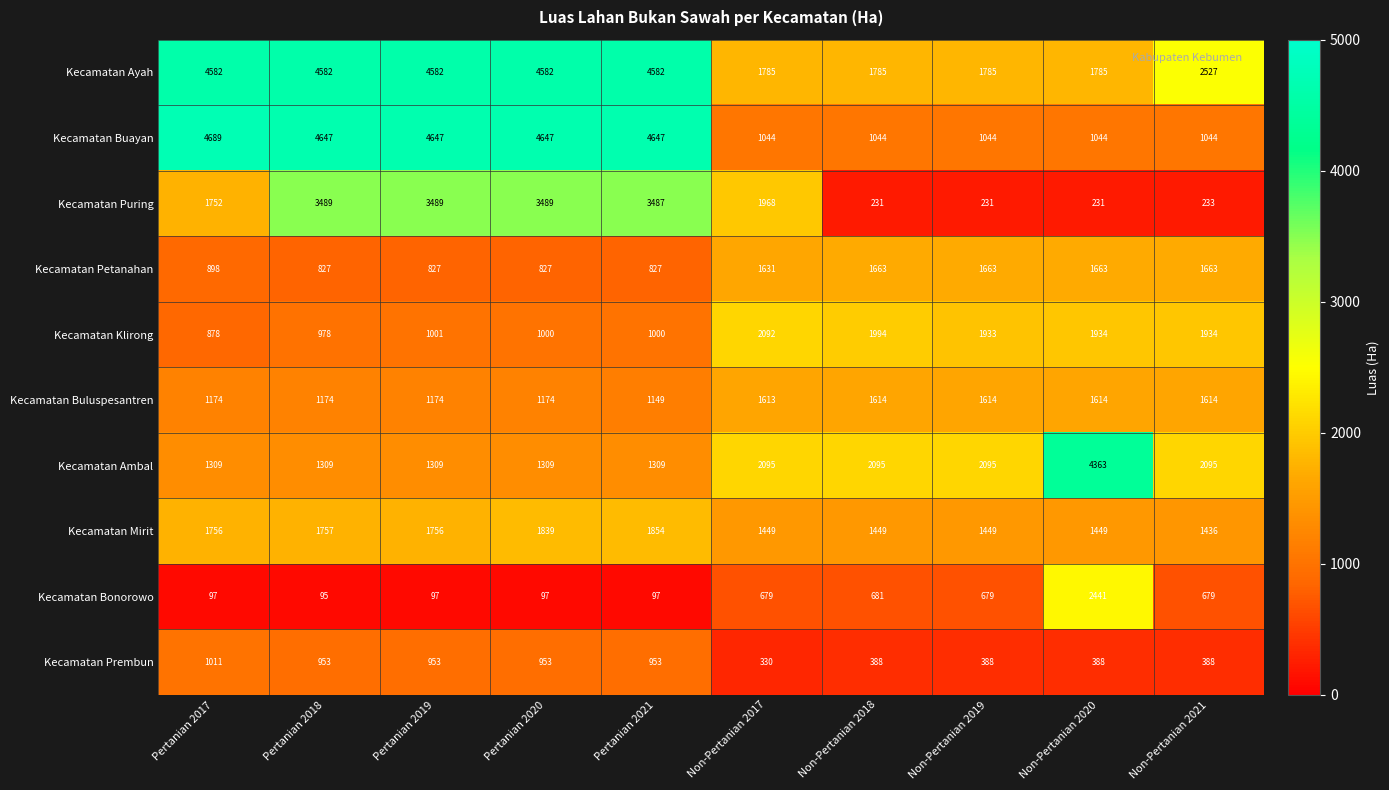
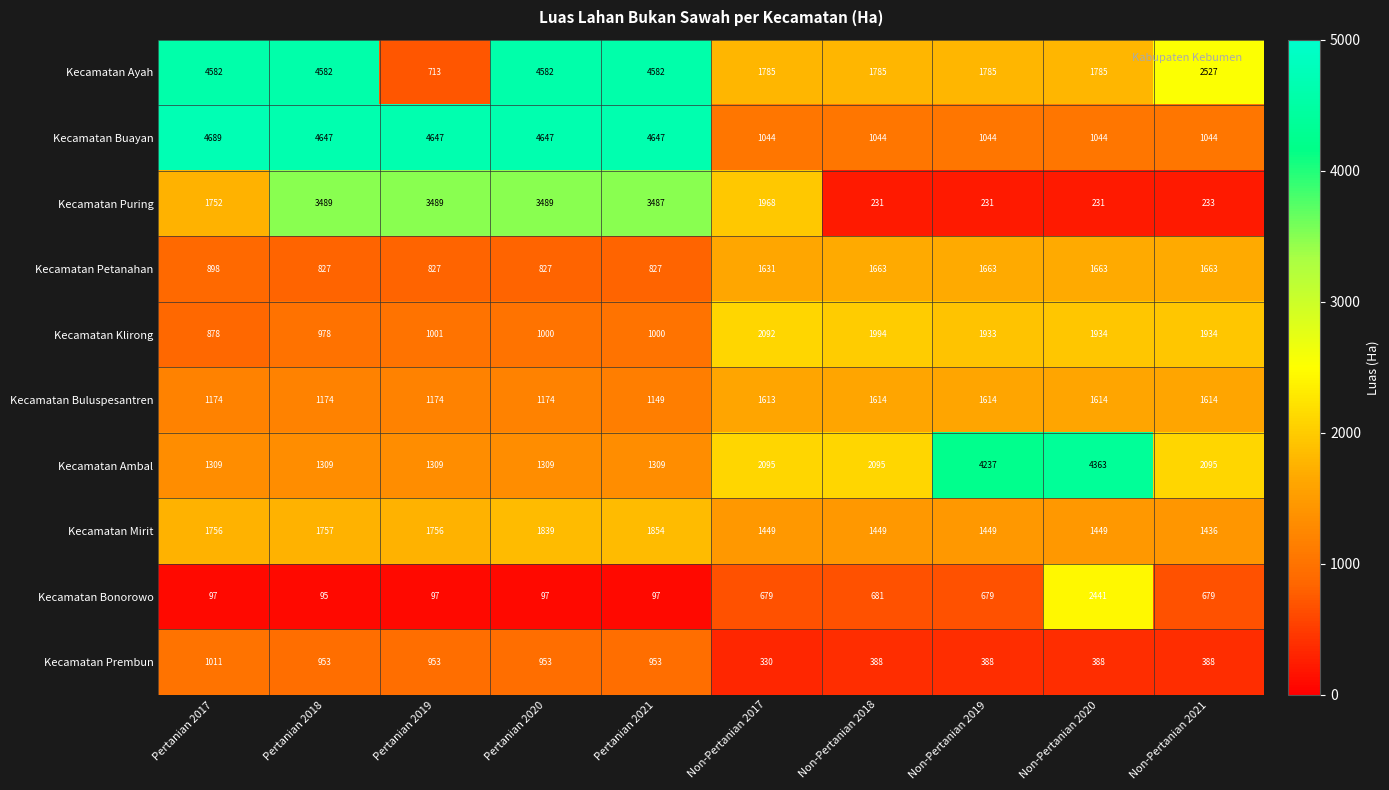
  {
    "Kecamatan Ayah": {
      "Pertanian 2017": 4582,
      "Pertanian 2018": 4582,
-     "Pertanian 2019": 4582,
+     "Pertanian 2019": 713,
      "Pertanian 2020": 4582,
      "Pertanian 2021": 4582,
      "Non-Pertanian 2017": 1785,
      "Non-Pertanian 2018": 1785,
      "Non-Pertanian 2019": 1785,
      "Non-Pertanian 2020": 1785
    },
    "Kecamatan Buayan": {
      "Pertanian 2017": 4689,
      "Pertanian 2018": 4647,
      "Pertanian 2019": 4647,
      "Pertanian 2020": 4647,
      "Pertanian 2021": 4647,
      "Non-Pertanian 2017": 1044,
      "Non-Pertanian 2018": 1044,
      "Non-Pertanian 2019": 1044,
      "Non-Pertanian 2020": 1044,
      "Non-Pertanian 2021": 1044
    },
    "Kecamatan Puring": {
      "Pertanian 2017": 1752,
      "Pertanian 2018": 3489,
      "Pertanian 2019": 3489,
      "Pertanian 2020": 3489,
      "Pertanian 2021": 3487,
      "Non-Pertanian 2017": 1968,
      "Non-Pertanian 2018": 231,
      "Non-Pertanian 2019": 231,
      "Non-Pertanian 2020": 231,
      "Non-Pertanian 2021": 233
    },
    "Kecamatan Petanahan": {
      "Pertanian 2017": 898,
      "Pertanian 2018": 827,
      "Pertanian 2019": 827,
      "Pertanian 2020": 827,
      "Pertanian 2021": 827,
      "Non-Pertanian 2017": 1631,
      "Non-Pertanian 2018": 1663,
      "Non-Pertanian 2019": 1663,
      "Non-Pertanian 2020": 1663,
      "Non-Pertanian 2021": 1663
    },
    "Kecamatan Klirong": {
      "Pertanian 2017": 878,
      "Pertanian 2018": 978,
      "Pertanian 2019": 1001,
      "Pertanian 2020": 1000,
      "Pertanian 2021": 1000,
      "Non-Pertanian 2017": 2092,
      "Non-Pertanian 2018": 1994,
      "Non-Pertanian 2019": 1933,
      "Non-Pertanian 2020": 1934,
      "Non-Pertanian 2021": 1934
    },
    "Kecamatan Buluspesantren": {
      "Pertanian 2017": 1174,
      "Pertanian 2018": 1174,
      "Pertanian 2019": 1174,
      "Pertanian 2020": 1174,
      "Pertanian 2021": 1149,
      "Non-Pertanian 2017": 1613,
      "Non-Pertanian 2018": 1614,
      "Non-Pertanian 2019": 1614,
      "Non-Pertanian 2020": 1614,
      "Non-Pertanian 2021": 1614
    },
    "Kecamatan Ambal": {
      "Pertanian 2017": 1309,
      "Pertanian 2018": 1309,
      "Pertanian 2019": 1309,
      "Pertanian 2020": 1309,
      "Pertanian 2021": 1309,
      "Non-Pertanian 2017": 2095,
      "Non-Pertanian 2018": 2095,
-     "Non-Pertanian 2019": 2095,
+     "Non-Pertanian 2019": 4237,
      "Non-Pertanian 2020": 4363,
      "Non-Pertanian 2021": 2095
    },
    "Kecamatan Mirit": {
      "Pertanian 2017": 1756,
      "Pertanian 2018": 1757,
      "Pertanian 2019": 1756,
      "Pertanian 2020": 1839,
      "Pertanian 2021": 1854,
      "Non-Pertanian 2017": 1449,
      "Non-Pertanian 2018": 1449,
      "Non-Pertanian 2019": 1449,
      "Non-Pertanian 2020": 1449,
      "Non-Pertanian 2021": 1436
    },
    "Kecamatan Bonorowo": {
      "Pertanian 2017": 97,
      "Pertanian 2018": 95,
      "Pertanian 2019": 97,
      "Pertanian 2020": 97,
      "Pertanian 2021": 97,
      "Non-Pertanian 2017": 679,
      "Non-Pertanian 2018": 681,
      "Non-Pertanian 2019": 679,
      "Non-Pertanian 2020": 2441,
      "Non-Pertanian 2021": 679
    },
    "Kecamatan Prembun": {
      "Pertanian 2017": 1011,
      "Pertanian 2018": 953,
      "Pertanian 2019": 953,
      "Pertanian 2020": 953,
      "Pertanian 2021": 953,
      "Non-Pertanian 2017": 330,
      "Non-Pertanian 2018": 388,
      "Non-Pertanian 2019": 388,
      "Non-Pertanian 2020": 388,
      "Non-Pertanian 2021": 388
    }
  }
